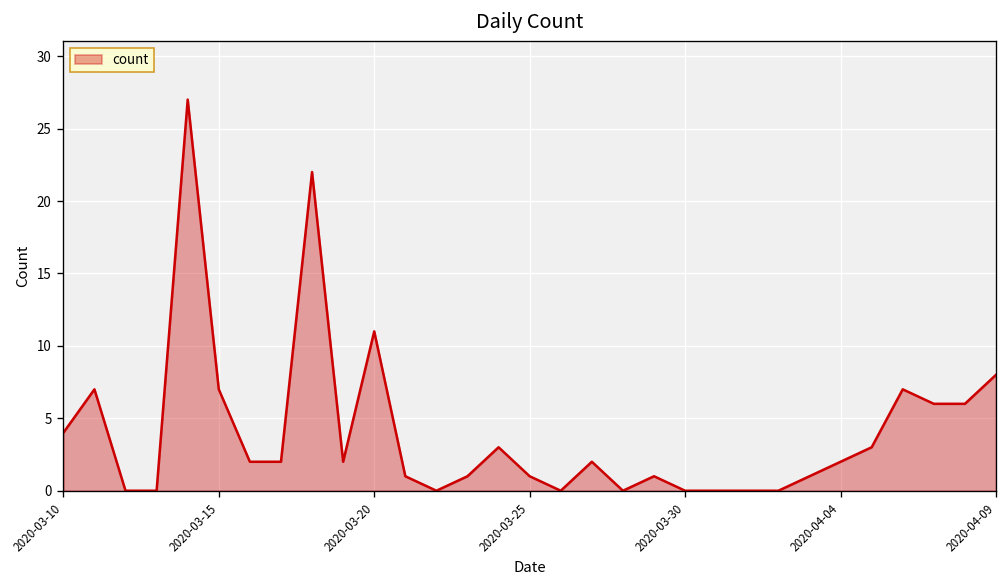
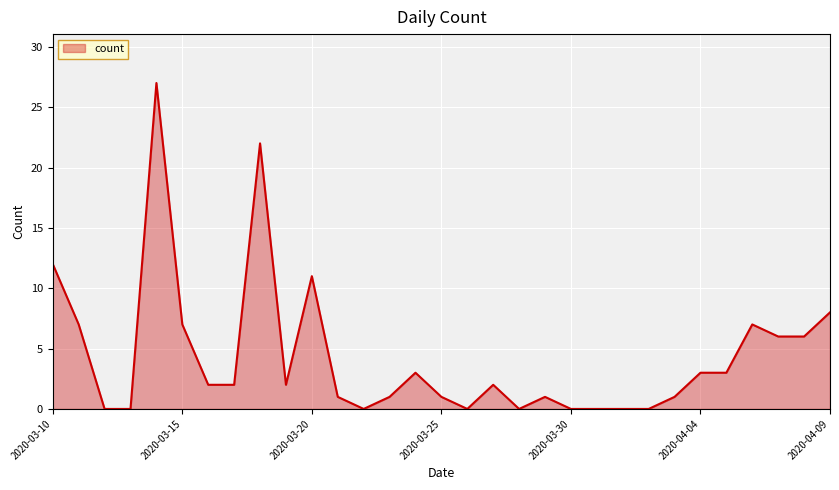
  {
-   "2020-03-10": 4,
+   "2020-03-10": 12,
    "2020-03-15": 7,
    "2020-03-20": 11,
    "2020-03-25": 1,
    "2020-03-30": 0,
-   "2020-04-04": 2,
+   "2020-04-04": 3,
    "2020-04-09": 8
  }
